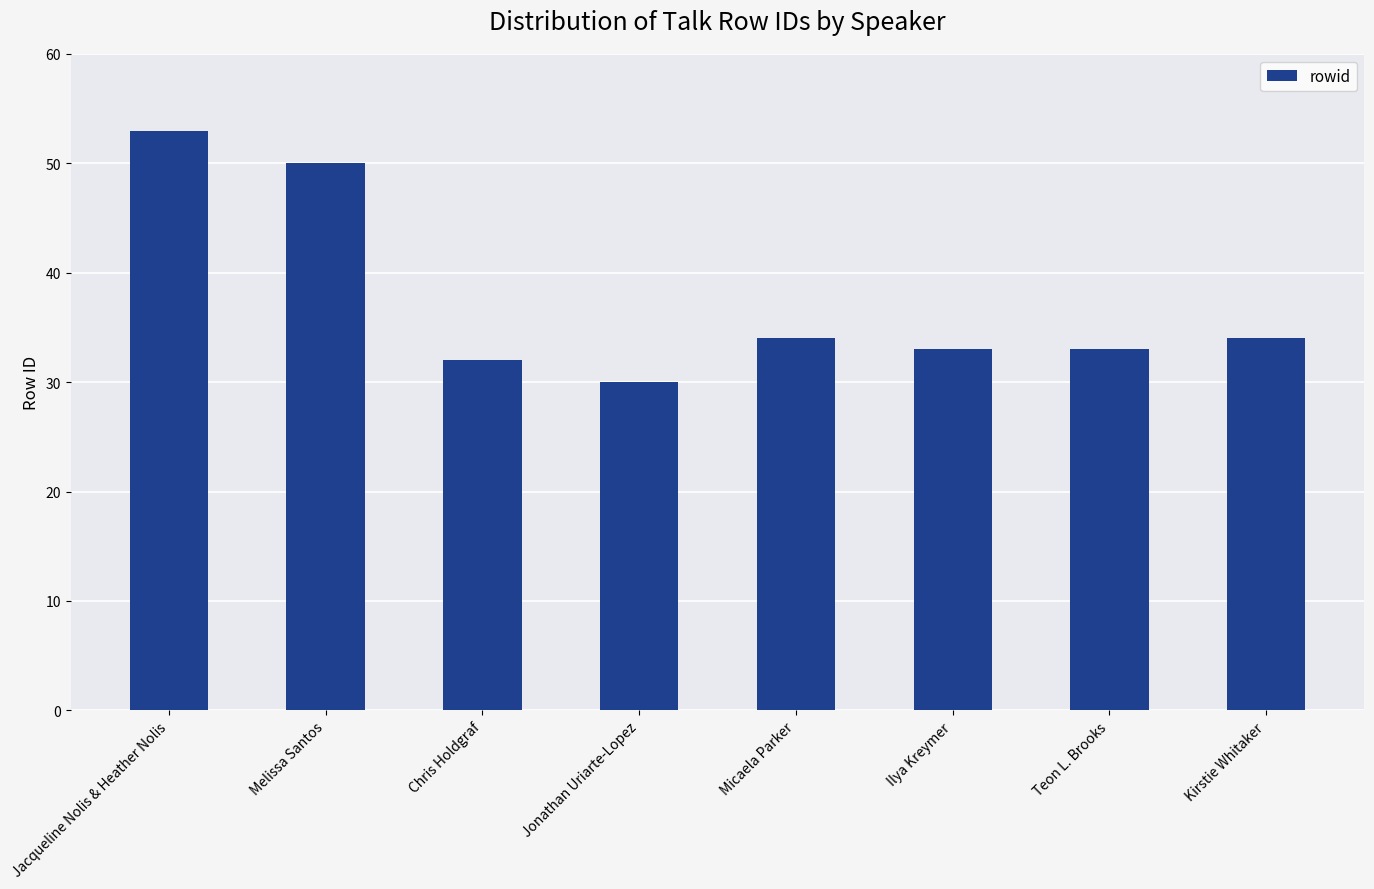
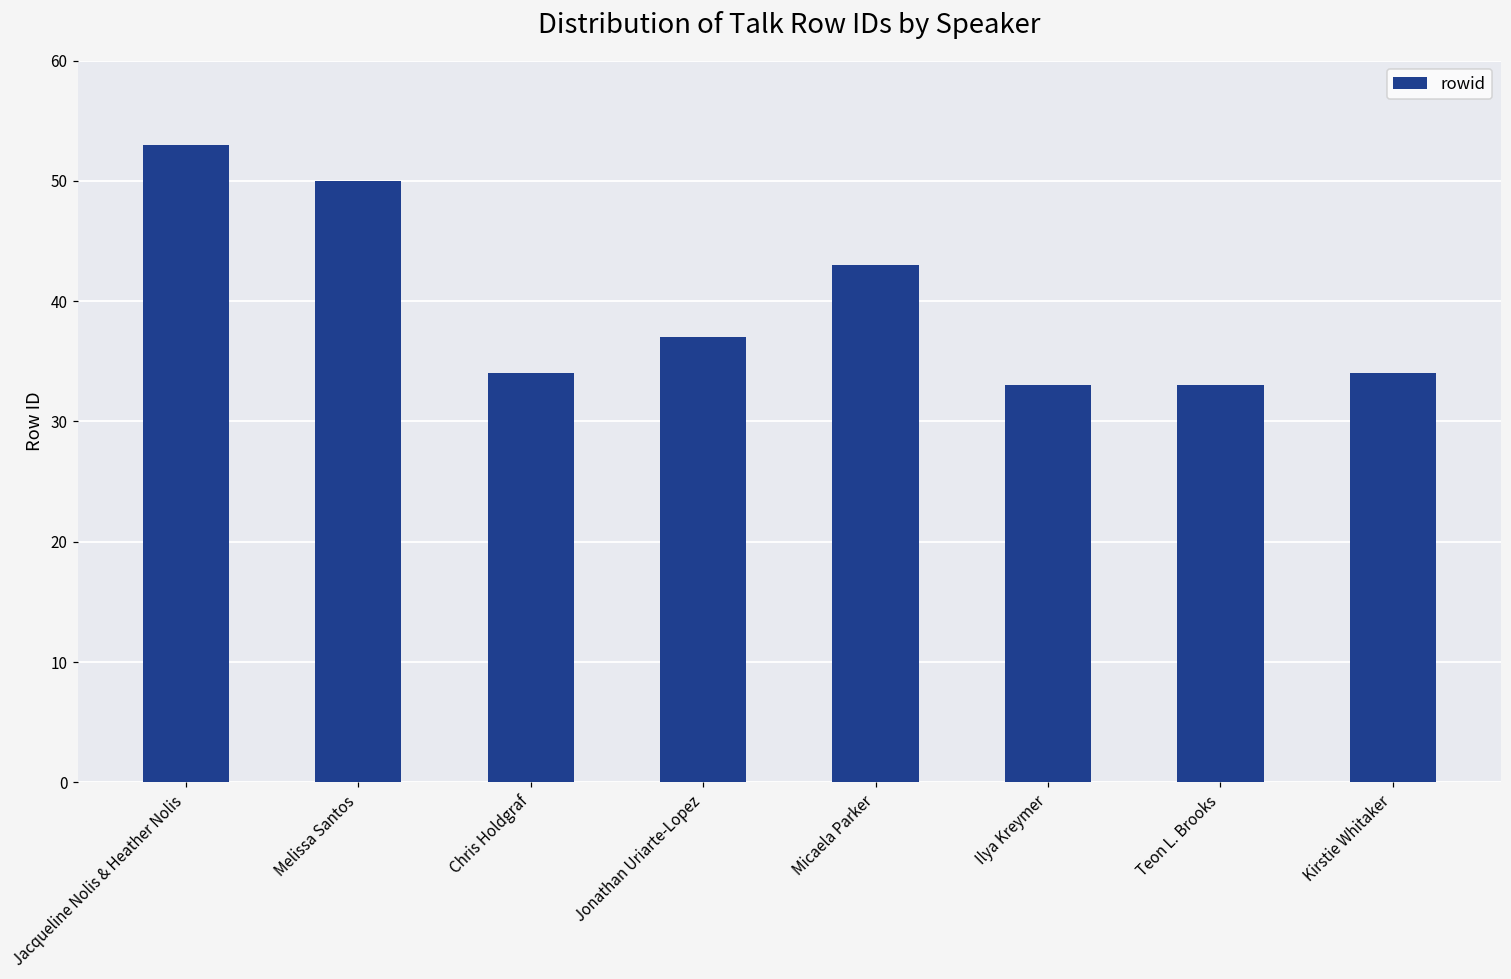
  {
    "Jacqueline Nolis & Heather Nolis": 53,
    "Melissa Santos": 50,
-   "Chris Holdgraf": 32,
-   "Jonathan Uriarte-Lopez": 30,
-   "Micaela Parker": 34,
+   "Chris Holdgraf": 34,
+   "Jonathan Uriarte-Lopez": 37,
+   "Micaela Parker": 43,
    "Ilya Kreymer": 33,
    "Teon L. Brooks": 33,
    "Kirstie Whitaker": 34
  }
